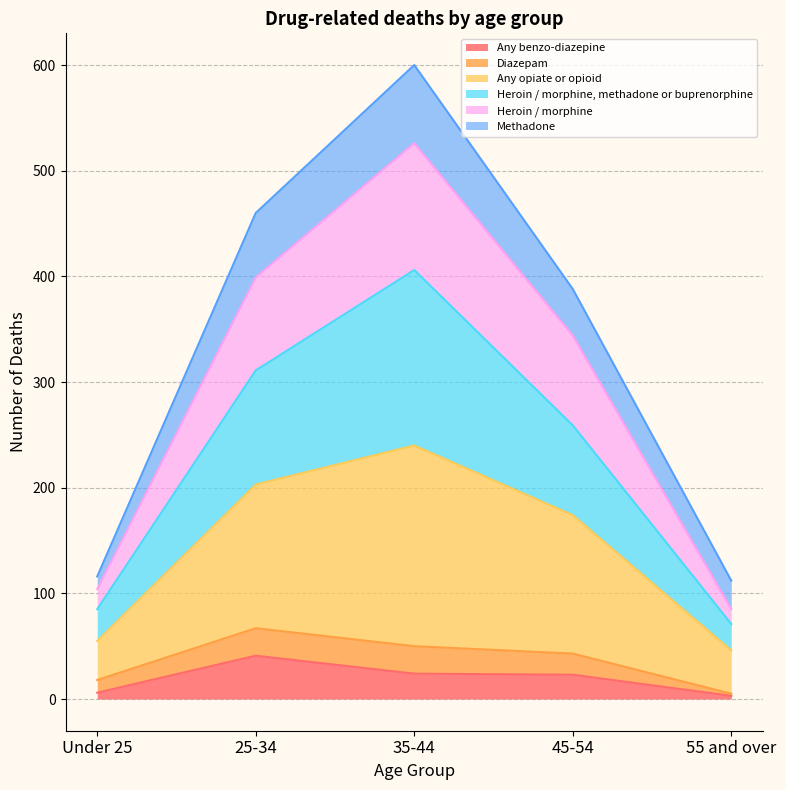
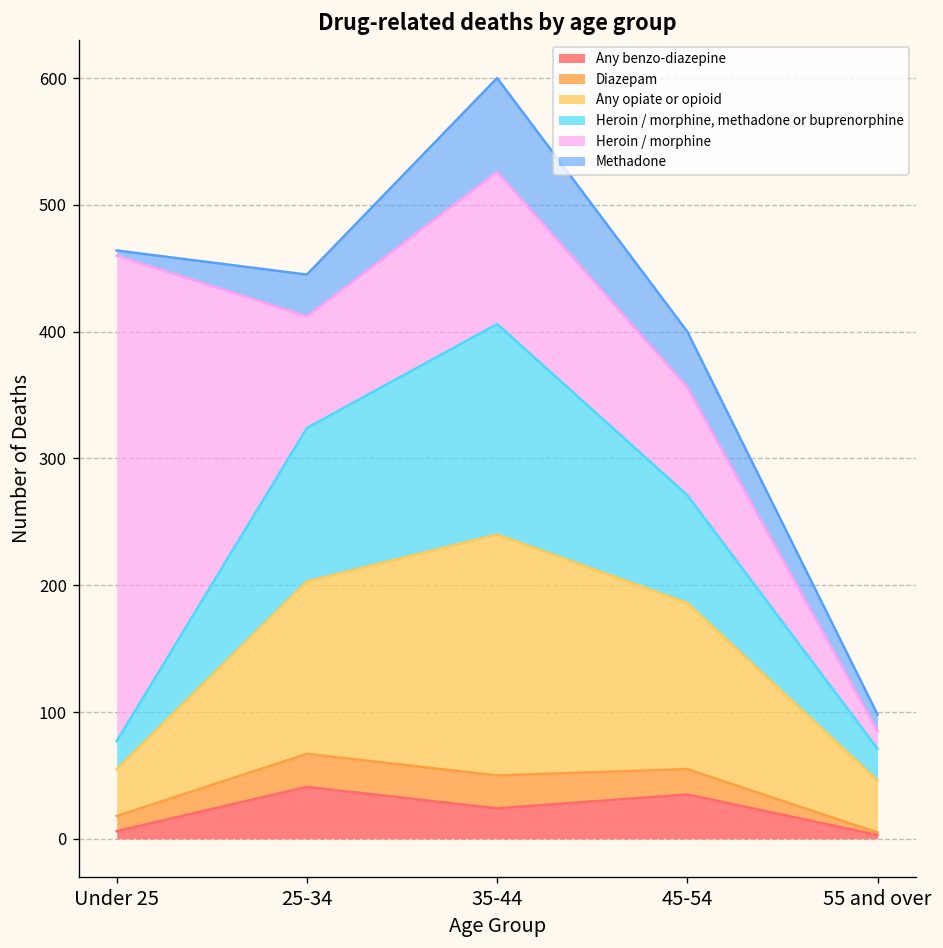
  {
    "Any benzo-diazepine": {
      "Under 25": 6,
      "25-34": 41,
      "35-44": 24,
-     "45-54": 23
+     "45-54": 35
    },
    "Heroin / morphine, methadone or buprenorphine": {
-     "Under 25": 30,
-     "25-34": 108,
+     "Under 25": 22,
+     "25-34": 121,
      "35-44": 166,
      "45-54": 85,
      "55 and over": 25
    },
    "Heroin / morphine": {
-     "Under 25": 19,
+     "Under 25": 383,
      "25-34": 88,
      "35-44": 120,
      "45-54": 85,
      "55 and over": 14
    },
    "Methadone": {
-     "Under 25": 12,
-     "25-34": 61,
+     "Under 25": 4,
+     "25-34": 33,
      "35-44": 74,
      "45-54": 44,
-     "55 and over": 27
+     "55 and over": 13
    }
  }
